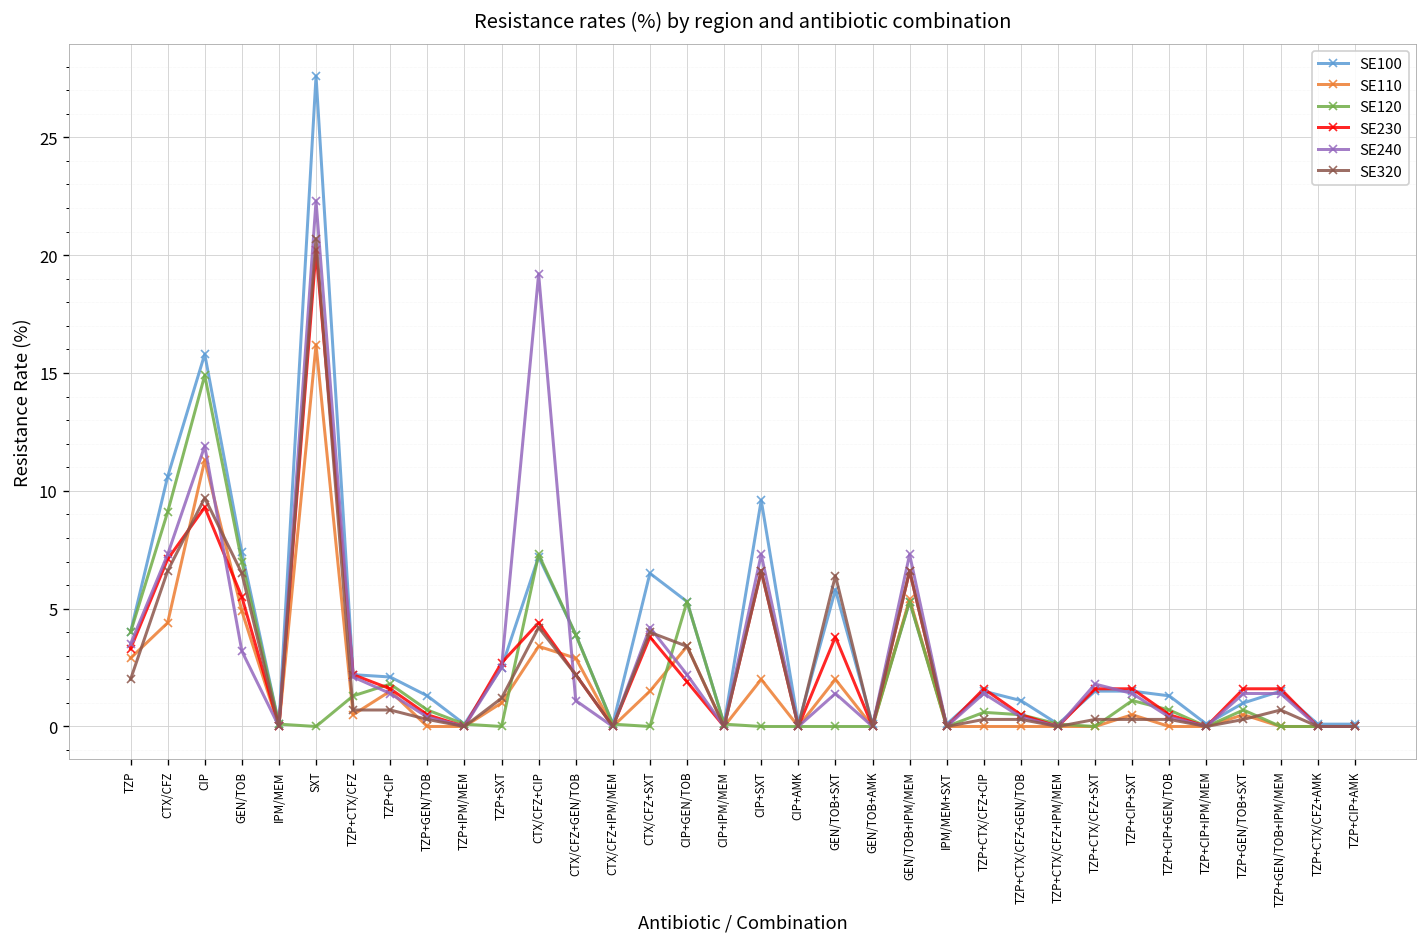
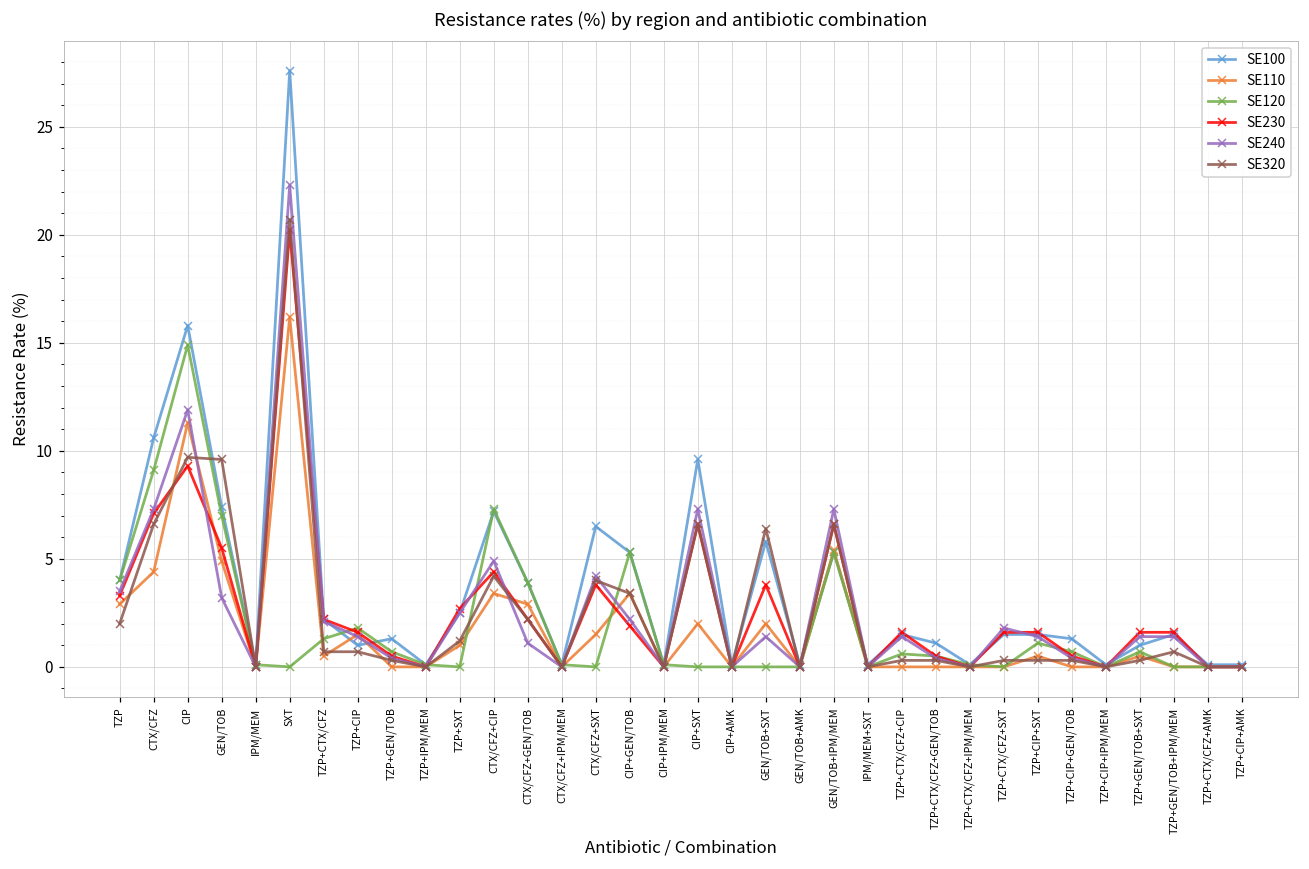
  {
    "SE100": {
      "CTX/CFZ": 10.6,
      "CIP": 15.8,
      "GEN/TOB": 7.4,
      "SXT": 27.6,
-     "TZP+CIP": 2.1,
+     "TZP+CIP": 1.0,
      "TZP+GEN/TOB": 1.3,
      "CTX/CFZ+SXT": 6.5,
      "CIP+SXT": 9.6,
      "GEN/TOB+SXT": 5.8,
      "TZP+CTX/CFZ+GEN/TOB": 1.1,
      "TZP+CIP+GEN/TOB": 1.3,
      "TZP+GEN/TOB+SXT": 1.0
    },
    "SE110": {
      "TZP": 2.9,
      "CTX/CFZ": 4.4,
      "CIP": 11.3,
      "GEN/TOB": 4.9,
      "SXT": 16.2,
      "TZP+CTX/CFZ": 0.5,
      "TZP+GEN/TOB": 0.0,
      "TZP+SXT": 1.0,
      "CTX/CFZ+CIP": 3.4,
      "CTX/CFZ+GEN/TOB": 2.9,
      "CTX/CFZ+SXT": 1.5,
      "CIP+SXT": 2.0,
      "GEN/TOB+SXT": 2.0,
      "TZP+CTX/CFZ+CIP": 0.0,
      "TZP+CTX/CFZ+GEN/TOB": 0.0,
      "TZP+CIP+SXT": 0.5,
      "TZP+CIP+GEN/TOB": 0.0,
      "TZP+GEN/TOB+SXT": 0.5
    },
    "SE120": {
      "CTX/CFZ": 9.1,
      "CIP": 14.9,
      "GEN/TOB": 7.0,
      "SXT": 0.0,
      "TZP+CTX/CFZ": 1.3,
      "TZP+CIP": 1.8,
      "TZP+GEN/TOB": 0.7,
      "TZP+SXT": 0.0,
      "CTX/CFZ+SXT": 0.0,
      "CIP+SXT": 0.0,
      "GEN/TOB+SXT": 0.0,
      "TZP+CTX/CFZ+CIP": 0.6,
      "TZP+CIP+SXT": 1.1,
      "TZP+CIP+GEN/TOB": 0.7,
      "TZP+GEN/TOB+SXT": 0.7
    },
    "SE230": {
      "TZP": 3.3,
      "CTX/CFZ": 7.1,
      "CIP": 9.3,
      "GEN/TOB": 5.5,
      "SXT": 20.2,
      "TZP+SXT": 2.7,
      "CTX/CFZ+CIP": 4.4,
      "CTX/CFZ+SXT": 3.8,
      "CIP+GEN/TOB": 1.9,
      "GEN/TOB+SXT": 3.8,
      "TZP+GEN/TOB+SXT": 1.6
    },
    "SE240": {
      "TZP": 3.5,
      "CTX/CFZ": 7.3,
      "CIP": 11.9,
      "GEN/TOB": 3.2,
      "SXT": 22.3,
-     "CTX/CFZ+CIP": 19.2,
+     "CTX/CFZ+CIP": 4.9,
      "CTX/CFZ+GEN/TOB": 1.1,
      "CTX/CFZ+SXT": 4.2,
      "CIP+GEN/TOB": 2.2,
      "CIP+SXT": 7.3,
      "GEN/TOB+SXT": 1.4,
      "GEN/TOB+IPM/MEM": 7.3,
      "TZP+CTX/CFZ+SXT": 1.8,
      "TZP+GEN/TOB+SXT": 1.4
    },
    "SE320": {
      "TZP": 2.0,
      "CTX/CFZ": 6.6,
      "CIP": 9.7,
-     "GEN/TOB": 6.5,
+     "GEN/TOB": 9.6,
      "SXT": 20.7,
      "TZP+CTX/CFZ": 0.7,
      "TZP+CIP": 0.7,
      "TZP+SXT": 1.2,
      "CTX/CFZ+CIP": 4.2,
      "CTX/CFZ+SXT": 4.0,
      "GEN/TOB+SXT": 6.4,
      "TZP+CTX/CFZ+CIP": 0.3,
      "TZP+CTX/CFZ+SXT": 0.3,
      "TZP+CIP+SXT": 0.3,
      "TZP+GEN/TOB+SXT": 0.3,
      "TZP+GEN/TOB+IPM/MEM": 0.7
    }
  }
